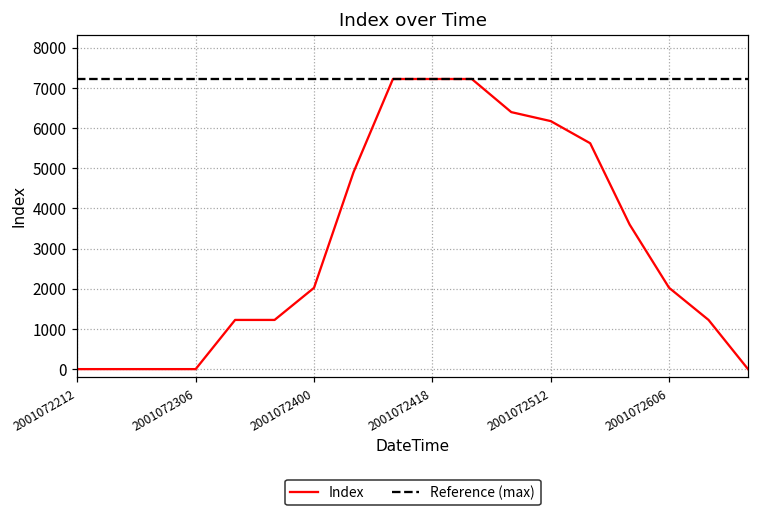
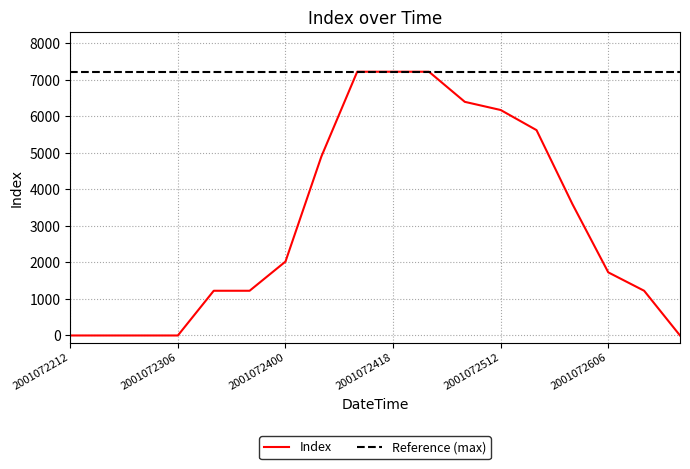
  {
    "2001072212": 0,
    "2001072306": 0,
    "2001072400": 2000,
    "2001072418": 7200,
    "2001072512": 6200,
-   "2001072606": 2000
+   "2001072606": 1700
  }
